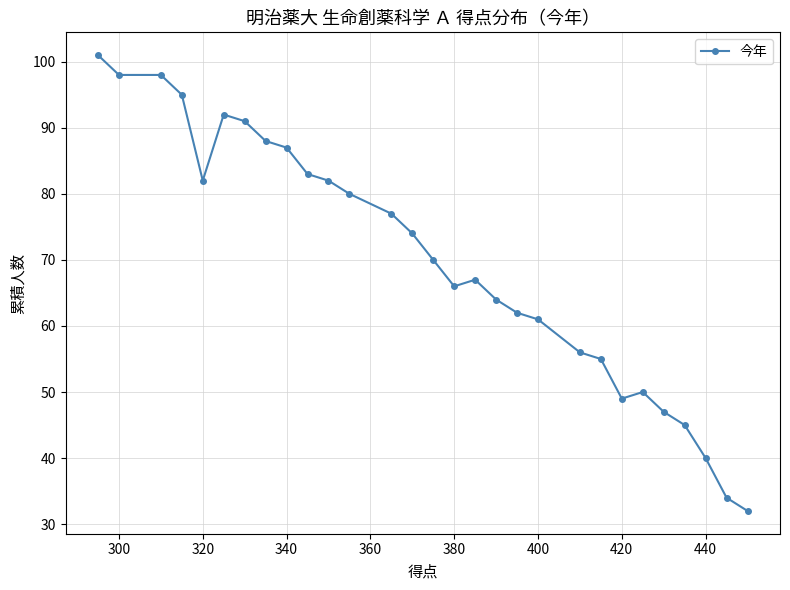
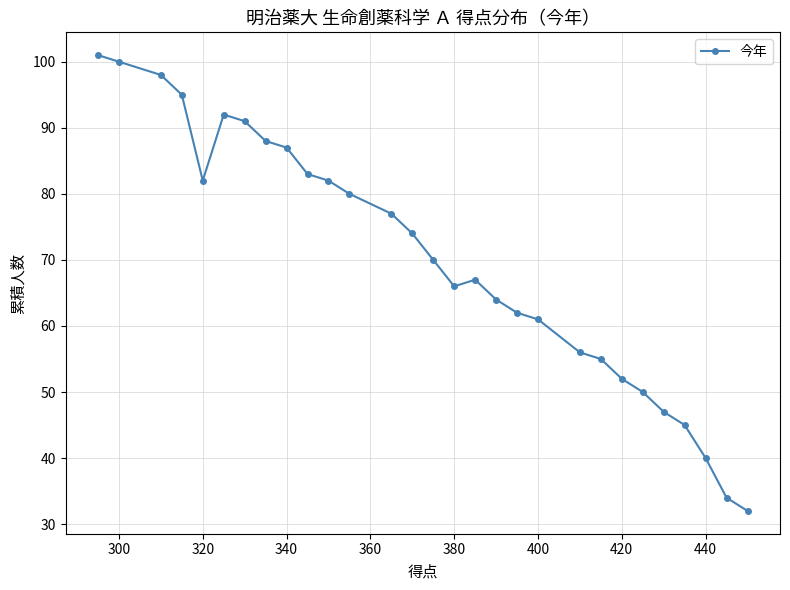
  {
-   "300": 98,
+   "300": 100,
    "320": 82,
    "340": 87,
    "380": 66,
    "400": 61,
-   "420": 49,
+   "420": 52,
    "440": 40
  }
